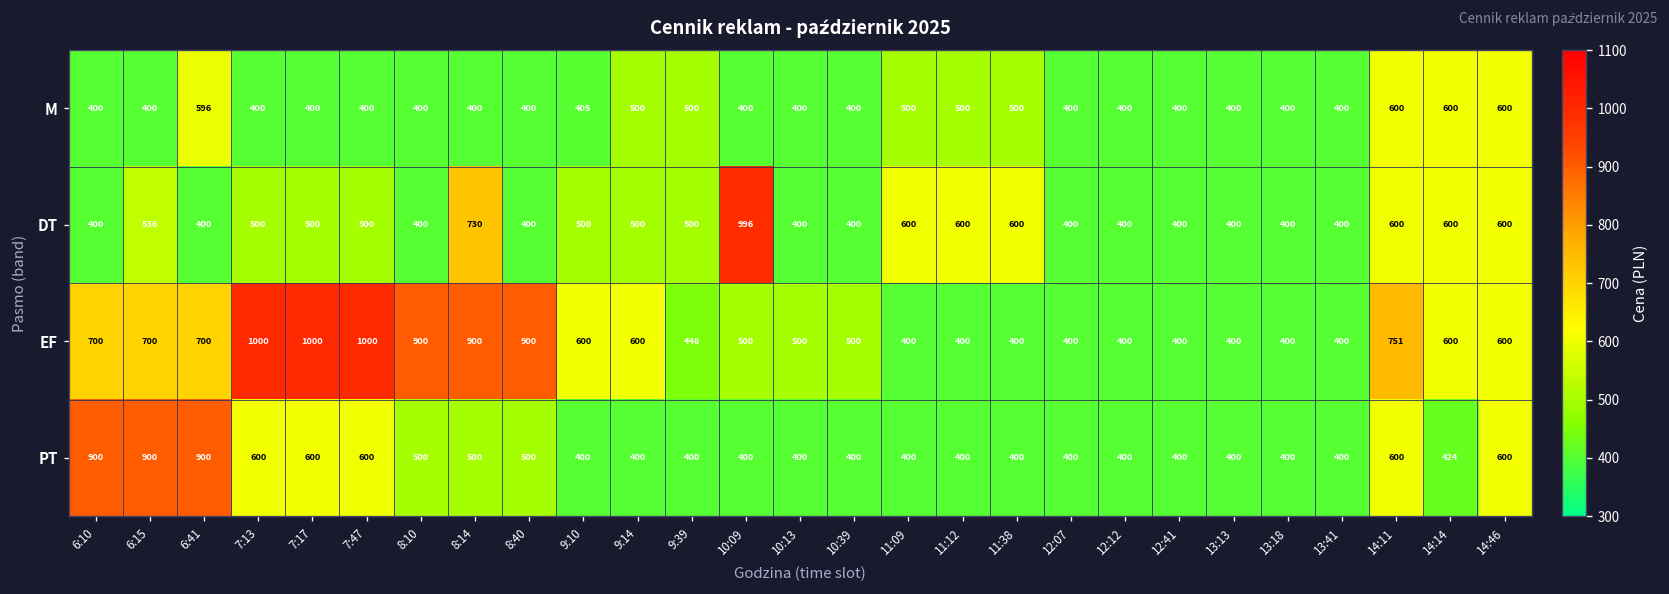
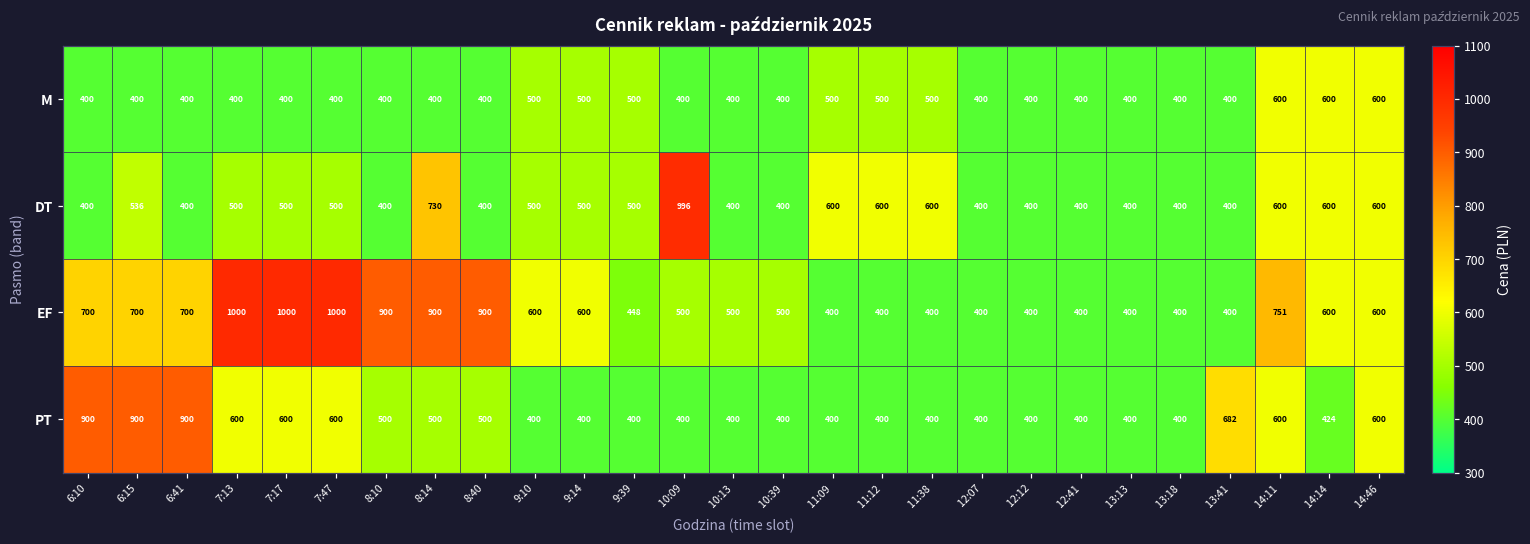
  {
    "M": {
      "6:10": 400,
      "6:15": 400,
-     "6:41": 596,
+     "6:41": 400,
      "7:13": 400,
      "7:17": 400,
      "7:47": 400,
      "8:10": 400,
      "8:14": 400,
      "8:40": 400,
-     "9:10": 405,
+     "9:10": 500,
      "9:14": 500,
      "9:39": 500,
      "10:09": 400,
      "10:13": 400,
      "10:39": 400,
      "11:09": 500,
      "11:12": 500,
      "11:38": 500,
      "12:07": 400,
      "12:12": 400,
      "12:41": 400,
      "13:13": 400,
      "13:18": 400,
      "13:41": 400,
      "14:11": 600,
      "14:14": 600,
      "14:46": 600
    },
    "DT": {
      "6:10": 400,
      "6:15": 536,
      "6:41": 400,
      "7:13": 500,
      "7:17": 500,
      "7:47": 500,
      "8:10": 400,
      "8:14": 730,
      "8:40": 400,
      "9:10": 500,
      "9:14": 500,
      "9:39": 500,
      "10:09": 996,
      "10:13": 400,
      "10:39": 400,
      "11:09": 600,
      "11:12": 600,
      "11:38": 600,
      "12:07": 400,
      "12:12": 400,
      "12:41": 400,
      "13:13": 400,
      "13:18": 400,
      "13:41": 400,
      "14:11": 600,
      "14:14": 600,
      "14:46": 600
    },
    "EF": {
      "6:10": 700,
      "6:15": 700,
      "6:41": 700,
      "7:13": 1000,
      "7:17": 1000,
      "7:47": 1000,
      "8:10": 900,
      "8:14": 900,
      "8:40": 900,
      "9:10": 600,
      "9:14": 600,
      "9:39": 448,
      "10:09": 500,
      "10:13": 500,
      "10:39": 500,
      "11:09": 400,
      "11:12": 400,
      "11:38": 400,
      "12:07": 400,
      "12:12": 400,
      "12:41": 400,
      "13:13": 400,
      "13:18": 400,
      "13:41": 400,
      "14:11": 751,
      "14:14": 600,
      "14:46": 600
    },
    "PT": {
      "6:10": 900,
      "6:15": 900,
      "6:41": 900,
      "7:13": 600,
      "7:17": 600,
      "7:47": 600,
      "8:10": 500,
      "8:14": 500,
      "8:40": 500,
      "9:10": 400,
      "9:14": 400,
      "9:39": 400,
      "10:09": 400,
      "10:13": 400,
      "10:39": 400,
      "11:09": 400,
      "11:12": 400,
      "11:38": 400,
      "12:07": 400,
      "12:12": 400,
      "12:41": 400,
      "13:13": 400,
      "13:18": 400,
-     "13:41": 400,
+     "13:41": 682,
      "14:11": 600,
      "14:14": 424,
      "14:46": 600
    }
  }
